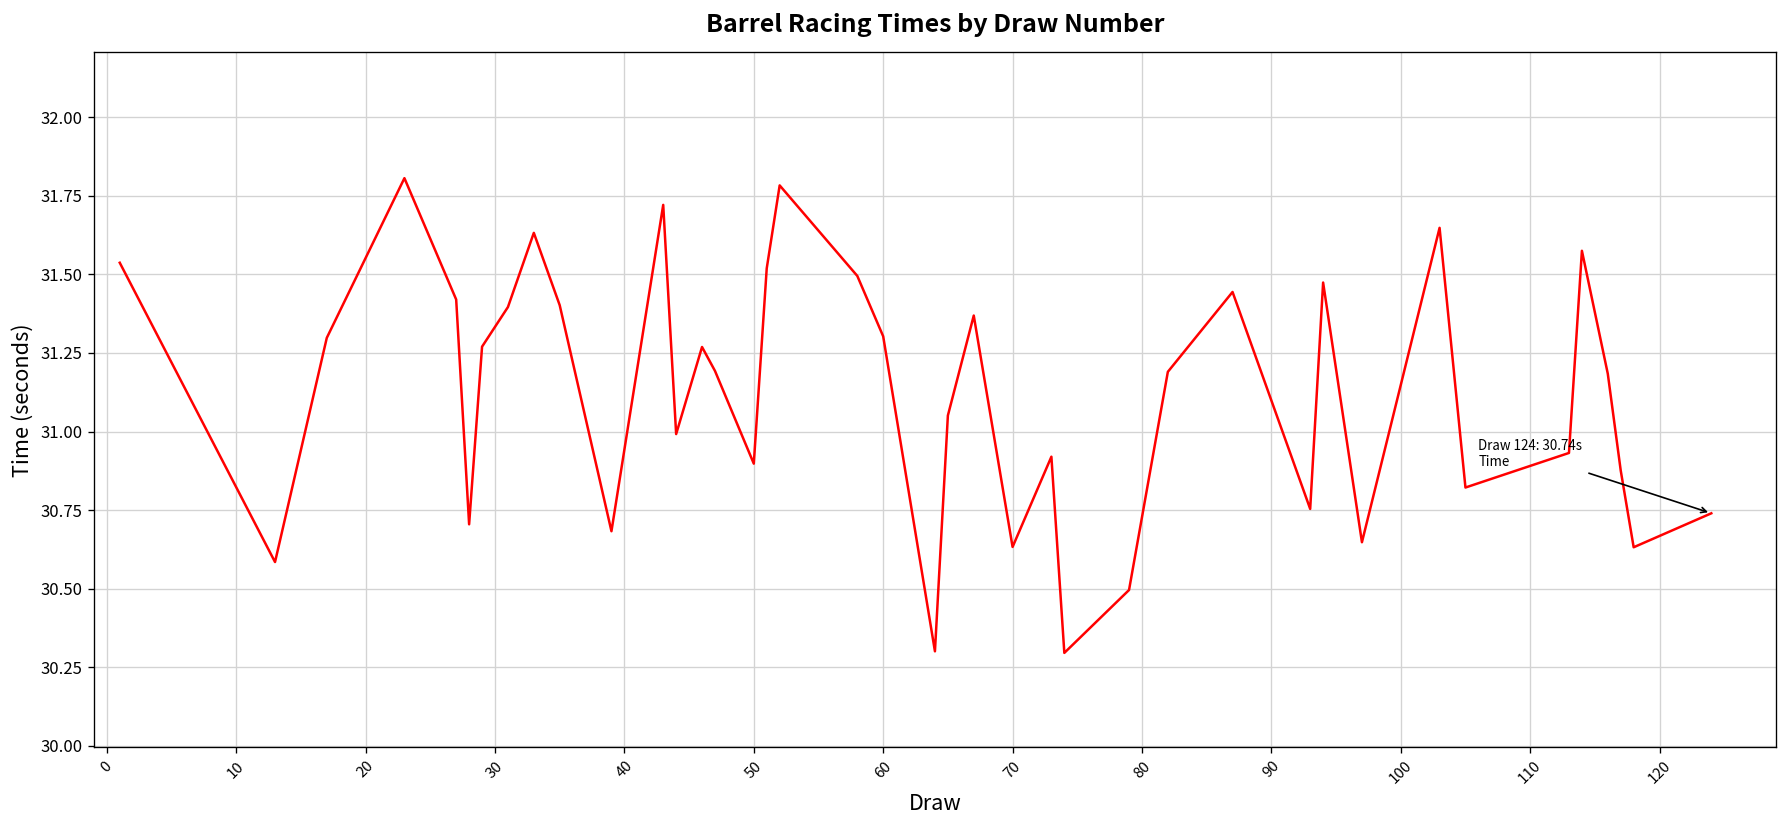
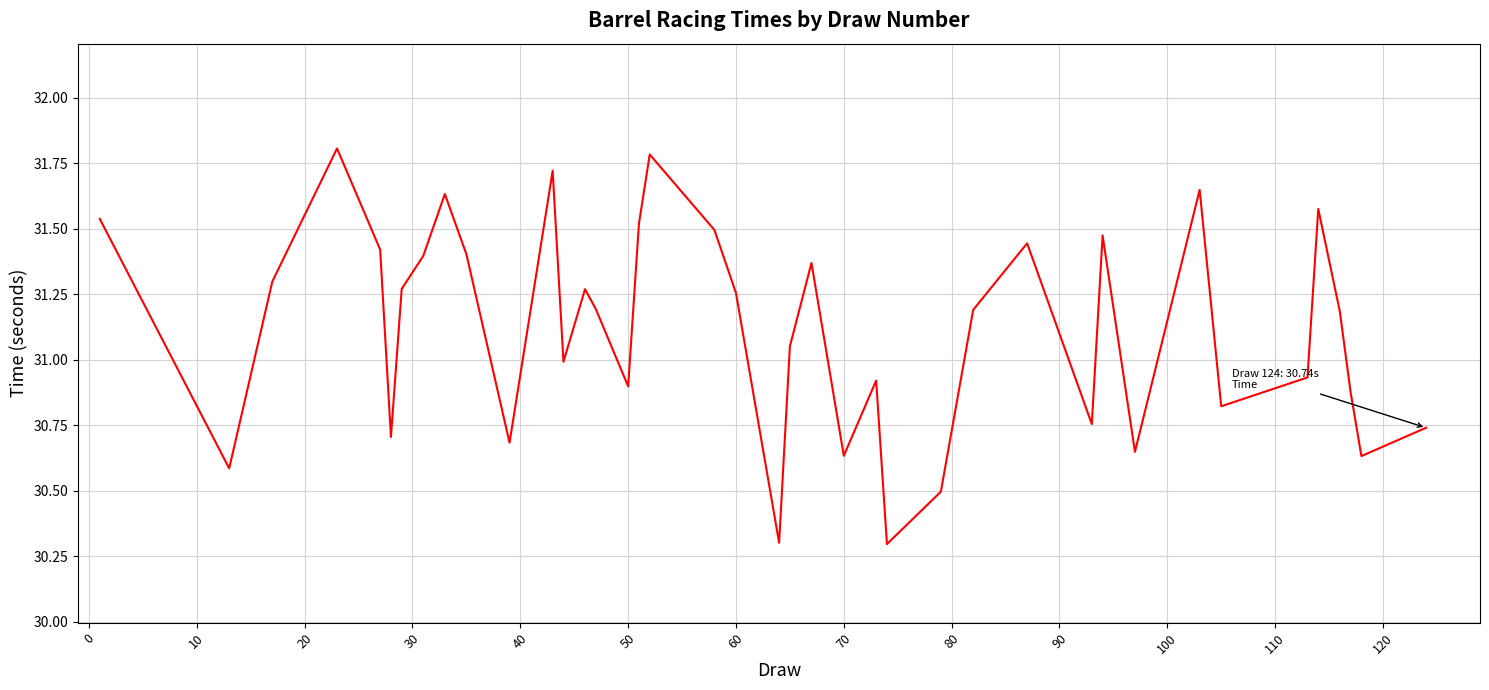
  {
    "50": 30.90,
-   "60": 31.30,
+   "60": 31.25,
    "70": 30.63
  }
